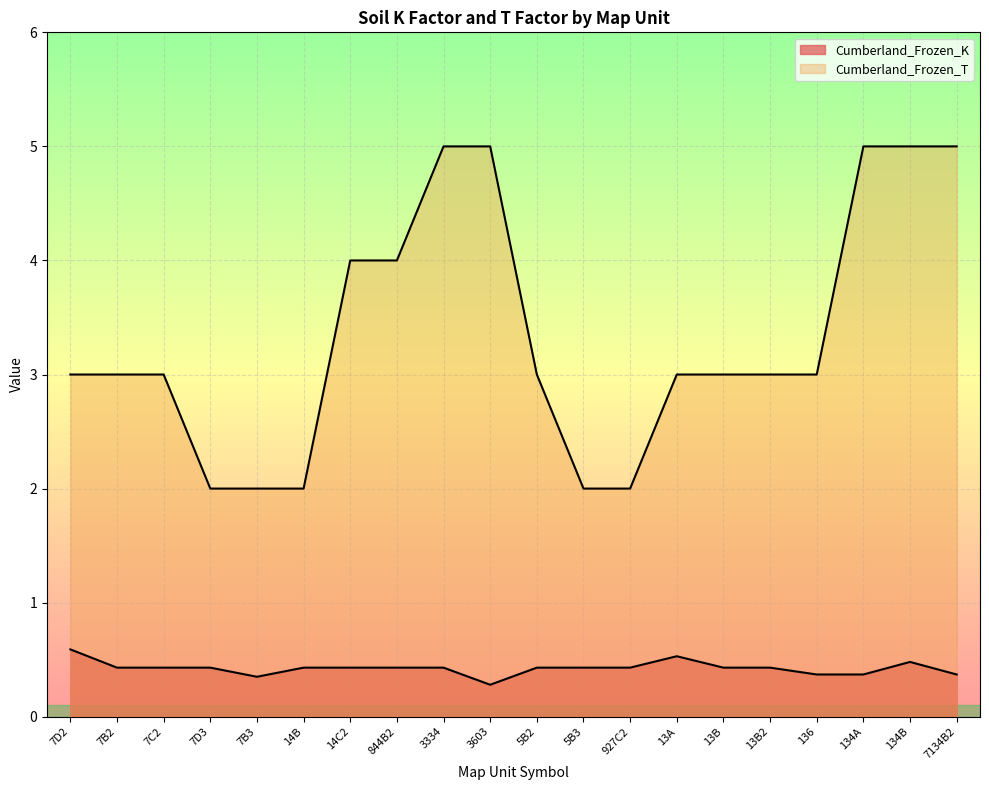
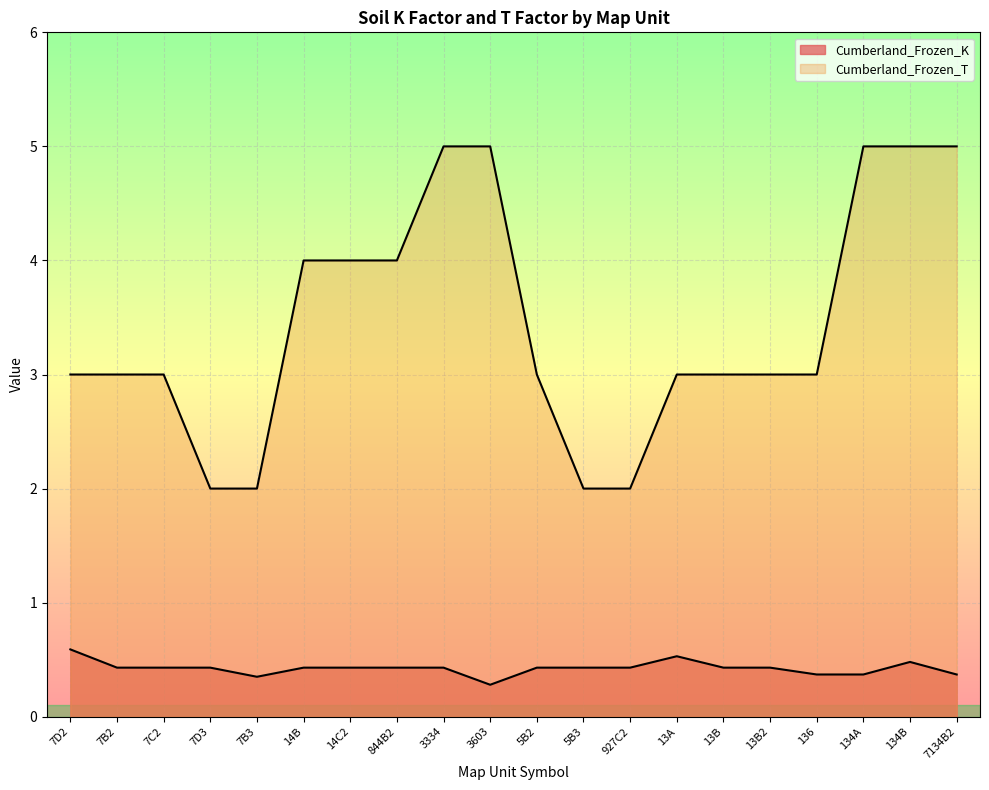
  {
    "Cumberland_Frozen_K": {
      "7D2": 0.59,
      "7B2": 0.43,
      "7C2": 0.43,
      "7D3": 0.43,
      "7B3": 0.35,
      "14B": 0.43,
      "14C2": 0.43,
      "844B2": 0.43,
      "3334": 0.43,
      "3603": 0.28,
      "5B2": 0.43,
      "5B3": 0.43,
      "927C2": 0.43,
      "13A": 0.53,
      "13B": 0.43,
      "13B2": 0.43,
      "136": 0.37,
      "134A": 0.37,
      "134B": 0.48,
      "7134B2": 0.37
    },
    "Cumberland_Frozen_T": {
      "7D2": 3,
      "7B2": 3,
      "7C2": 3,
      "7D3": 2,
      "7B3": 2,
-     "14B": 2,
+     "14B": 4,
      "14C2": 4,
      "844B2": 4,
      "3334": 5,
      "3603": 5,
      "5B2": 3,
      "5B3": 2,
      "927C2": 2,
      "13A": 3,
      "13B": 3,
      "13B2": 3,
      "136": 3,
      "134A": 5,
      "134B": 5,
      "7134B2": 5
    }
  }
